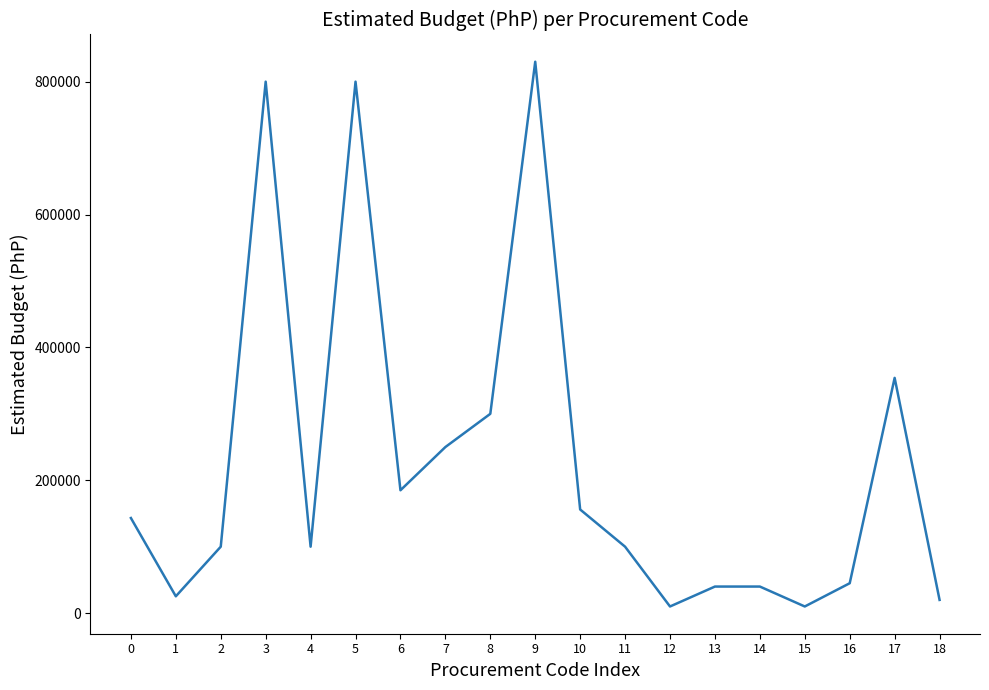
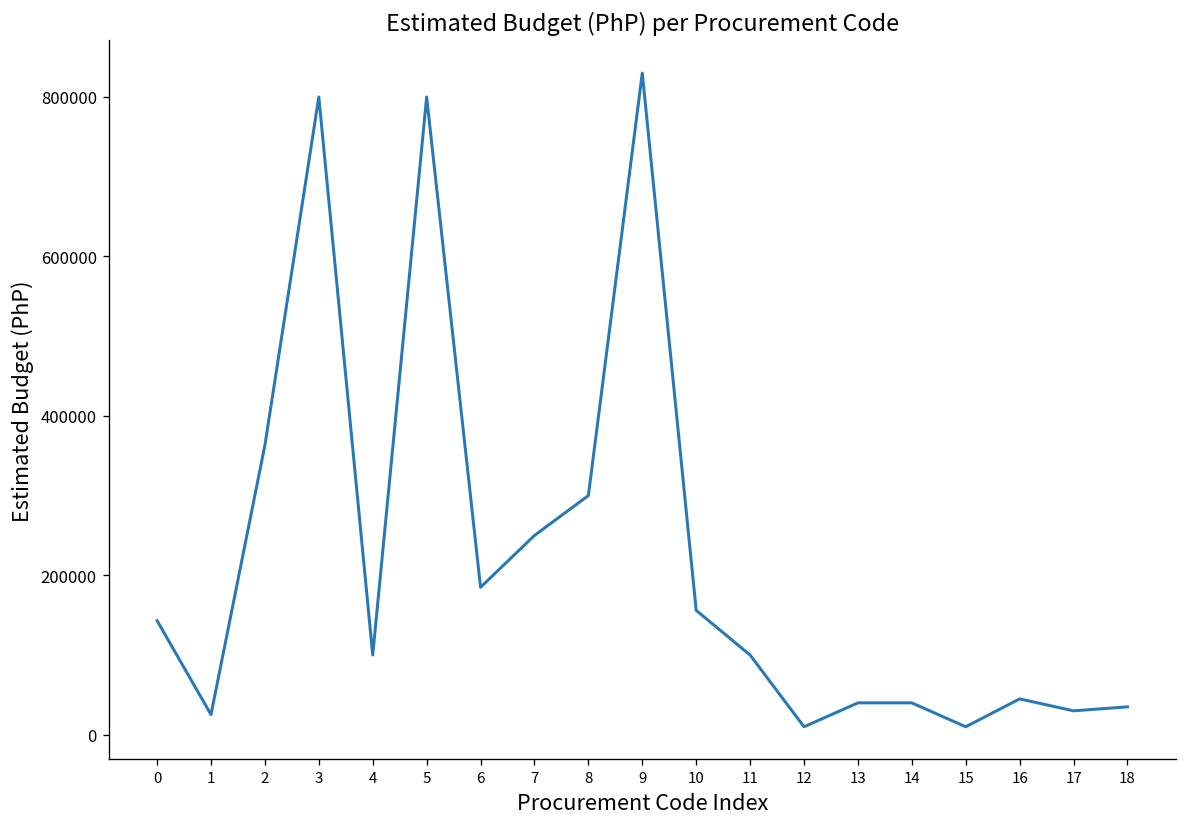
  {
    "0": 140000,
    "1": 30000,
-   "2": 100000,
+   "2": 360000,
    "3": 800000,
    "4": 100000,
    "5": 800000,
    "6": 180000,
    "7": 250000,
    "8": 300000,
    "9": 830000,
    "10": 160000,
    "11": 100000,
    "12": 10000,
    "13": 40000,
    "14": 40000,
    "15": 10000,
    "16": 50000,
-   "17": 350000,
-   "18": 20000
+   "17": 30000,
+   "18": 40000
  }
